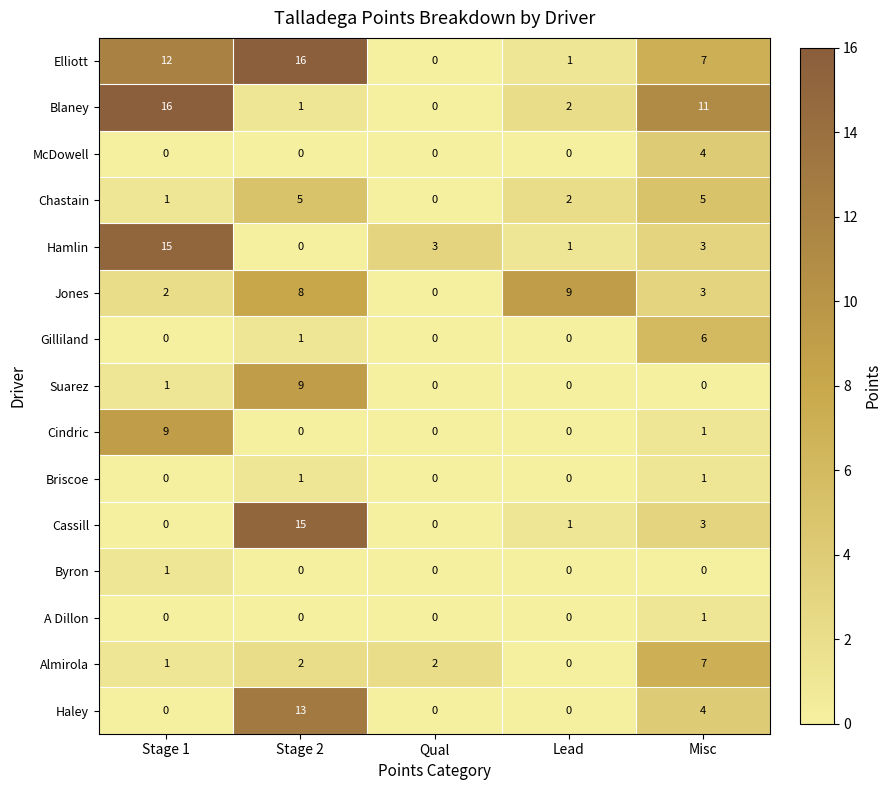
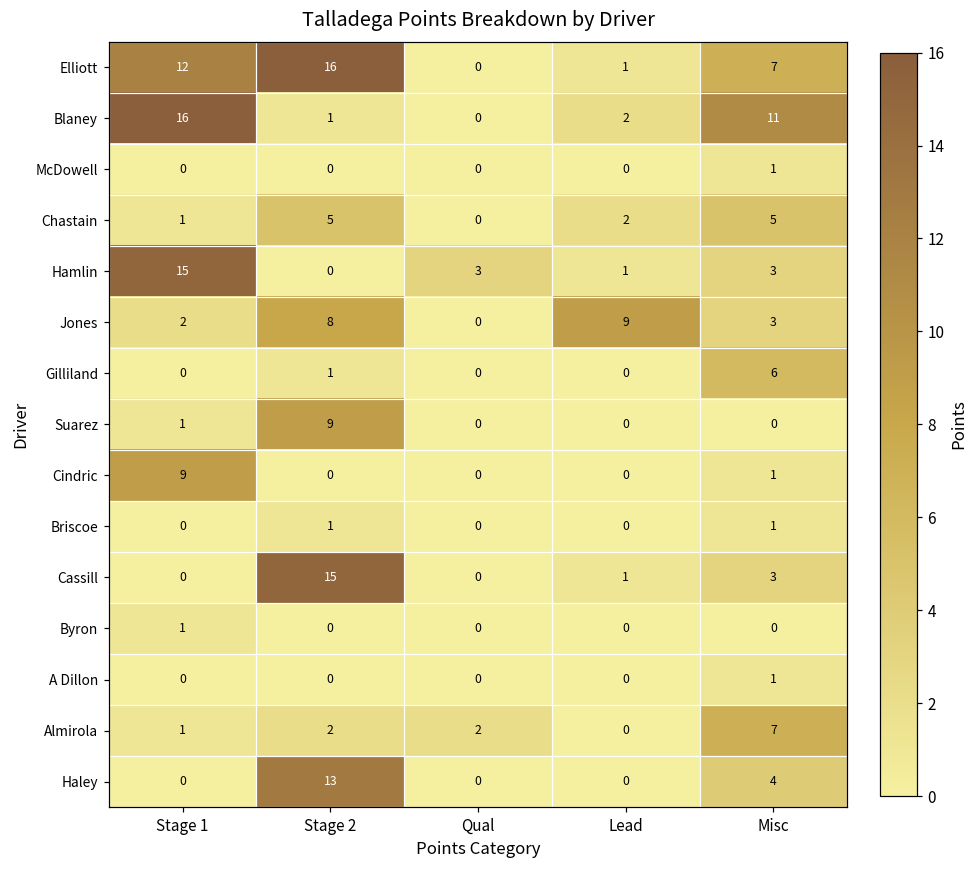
  {
    "Elliott": {
      "Stage 1": 12,
      "Stage 2": 16,
      "Qual": 0,
      "Lead": 1,
      "Misc": 7
    },
    "Blaney": {
      "Stage 1": 16,
      "Stage 2": 1,
      "Qual": 0,
      "Lead": 2,
      "Misc": 11
    },
    "McDowell": {
      "Stage 1": 0,
      "Stage 2": 0,
      "Qual": 0,
      "Lead": 0,
-     "Misc": 4
+     "Misc": 1
    },
    "Chastain": {
      "Stage 1": 1,
      "Stage 2": 5,
      "Qual": 0,
      "Lead": 2,
      "Misc": 5
    },
    "Hamlin": {
      "Stage 1": 15,
      "Stage 2": 0,
      "Qual": 3,
      "Lead": 1,
      "Misc": 3
    },
    "Jones": {
      "Stage 1": 2,
      "Stage 2": 8,
      "Qual": 0,
      "Lead": 9,
      "Misc": 3
    },
    "Gilliland": {
      "Stage 1": 0,
      "Stage 2": 1,
      "Qual": 0,
      "Lead": 0,
      "Misc": 6
    },
    "Suarez": {
      "Stage 1": 1,
      "Stage 2": 9,
      "Qual": 0,
      "Lead": 0,
      "Misc": 0
    },
    "Cindric": {
      "Stage 1": 9,
      "Stage 2": 0,
      "Qual": 0,
      "Lead": 0,
      "Misc": 1
    },
    "Briscoe": {
      "Stage 1": 0,
      "Stage 2": 1,
      "Qual": 0,
      "Lead": 0,
      "Misc": 1
    },
    "Cassill": {
      "Stage 1": 0,
      "Stage 2": 15,
      "Qual": 0,
      "Lead": 1,
      "Misc": 3
    },
    "Byron": {
      "Stage 1": 1,
      "Stage 2": 0,
      "Qual": 0,
      "Lead": 0,
      "Misc": 0
    },
    "A Dillon": {
      "Stage 1": 0,
      "Stage 2": 0,
      "Qual": 0,
      "Lead": 0,
      "Misc": 1
    },
    "Almirola": {
      "Stage 1": 1,
      "Stage 2": 2,
      "Qual": 2,
      "Lead": 0,
      "Misc": 7
    },
    "Haley": {
      "Stage 1": 0,
      "Stage 2": 13,
      "Qual": 0,
      "Lead": 0,
      "Misc": 4
    }
  }
